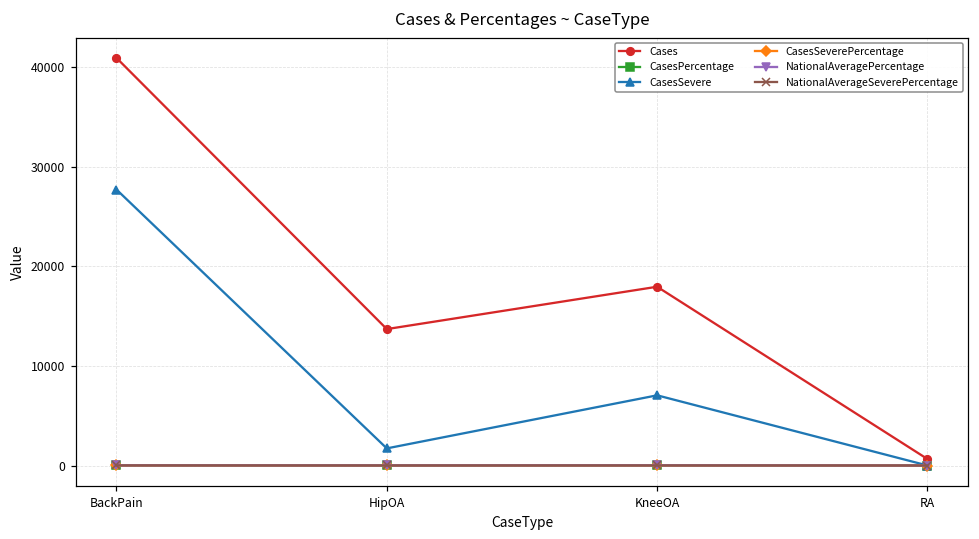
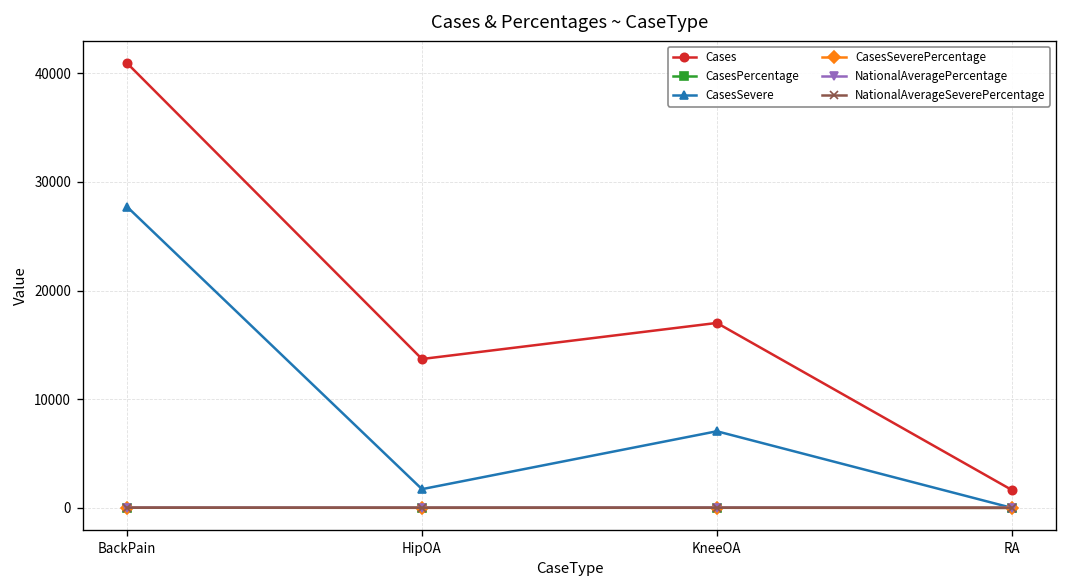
  {
    "Cases": {
      "BackPain": 41000,
      "HipOA": 14000,
-     "KneeOA": 18000,
-     "RA": 1000
+     "KneeOA": 17000,
+     "RA": 2000
    },
    "NationalAverageSeverePercentage": {
      "BackPain": 0,
      "HipOA": 0,
      "KneeOA": 0
    },
    "CasesSevere": {
      "BackPain": 28000,
      "HipOA": 2000,
      "KneeOA": 7000
    }
  }
